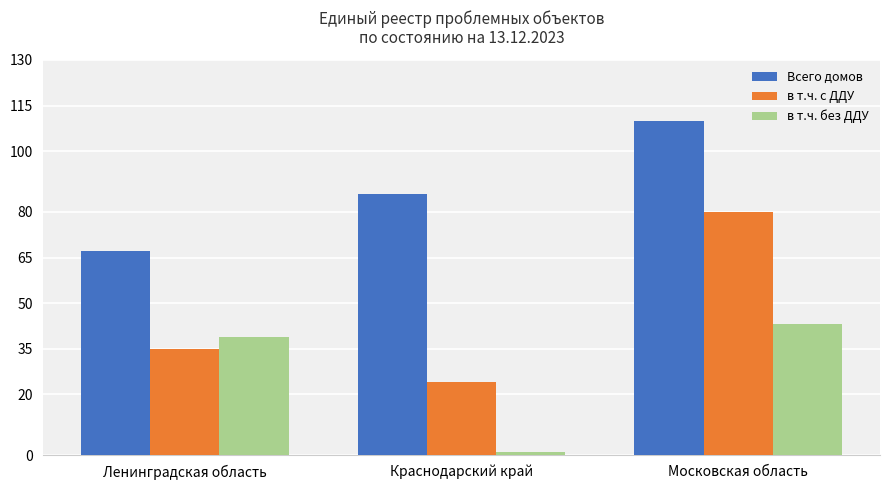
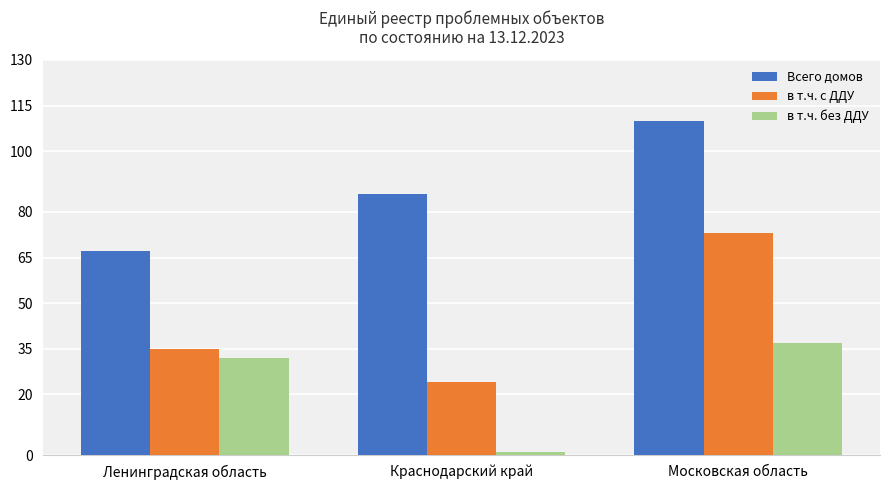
  {
    "Всего домов": {
      "Ленинградская область": 67,
      "Краснодарский край": 86,
      "Московская область": 110
    },
    "в т.ч. с ДДУ": {
      "Ленинградская область": 35,
      "Краснодарский край": 24,
-     "Московская область": 80
+     "Московская область": 73
    },
    "в т.ч. без ДДУ": {
-     "Ленинградская область": 39,
+     "Ленинградская область": 32,
      "Краснодарский край": 1,
-     "Московская область": 43
+     "Московская область": 37
    }
  }
